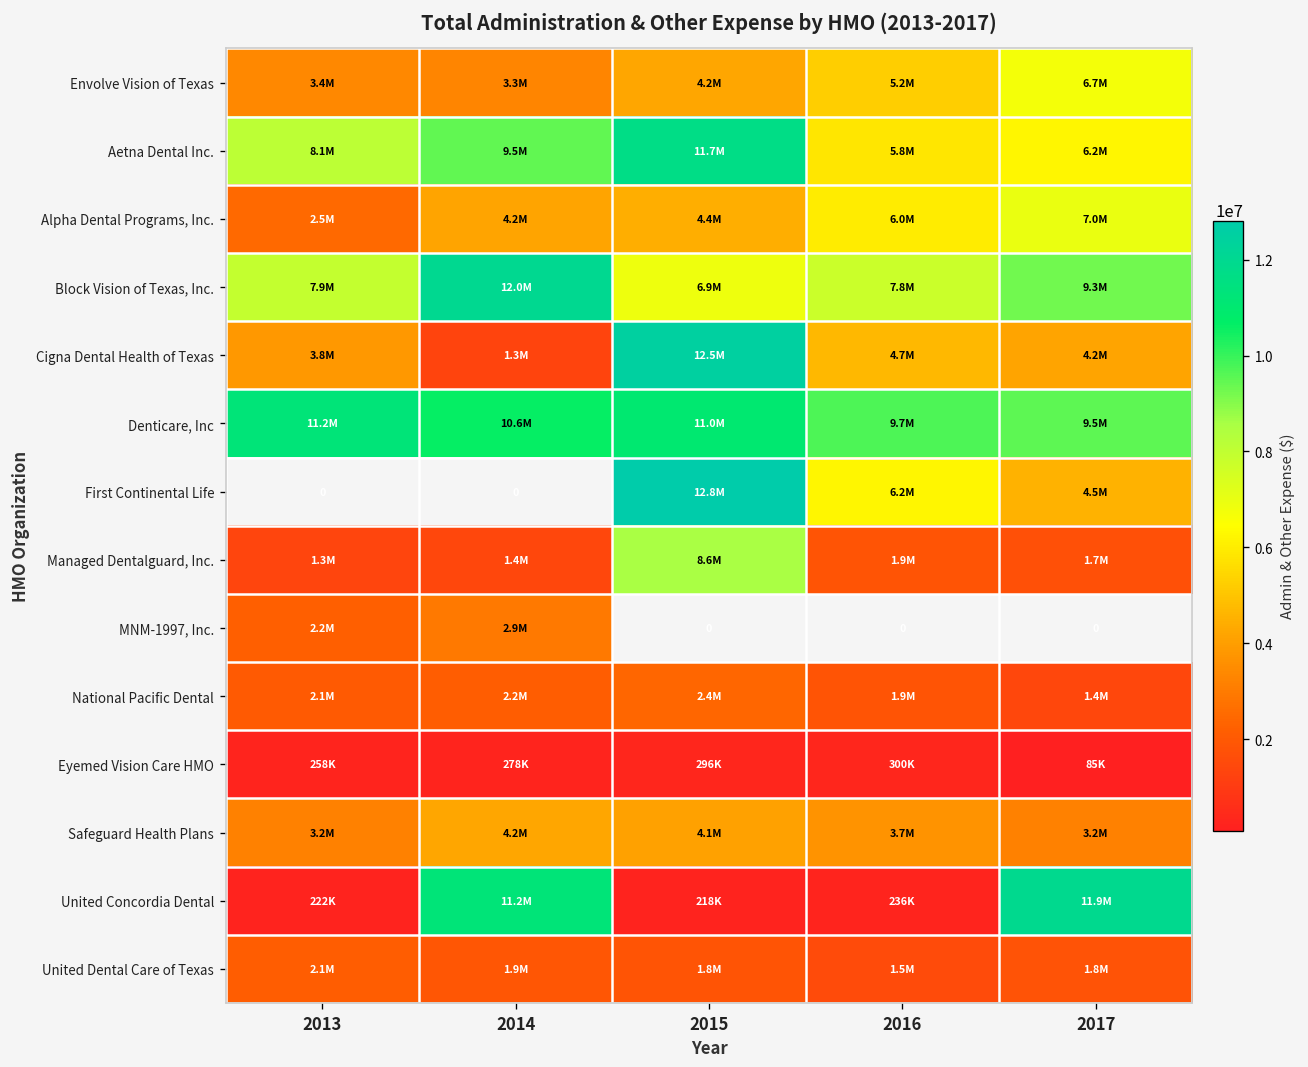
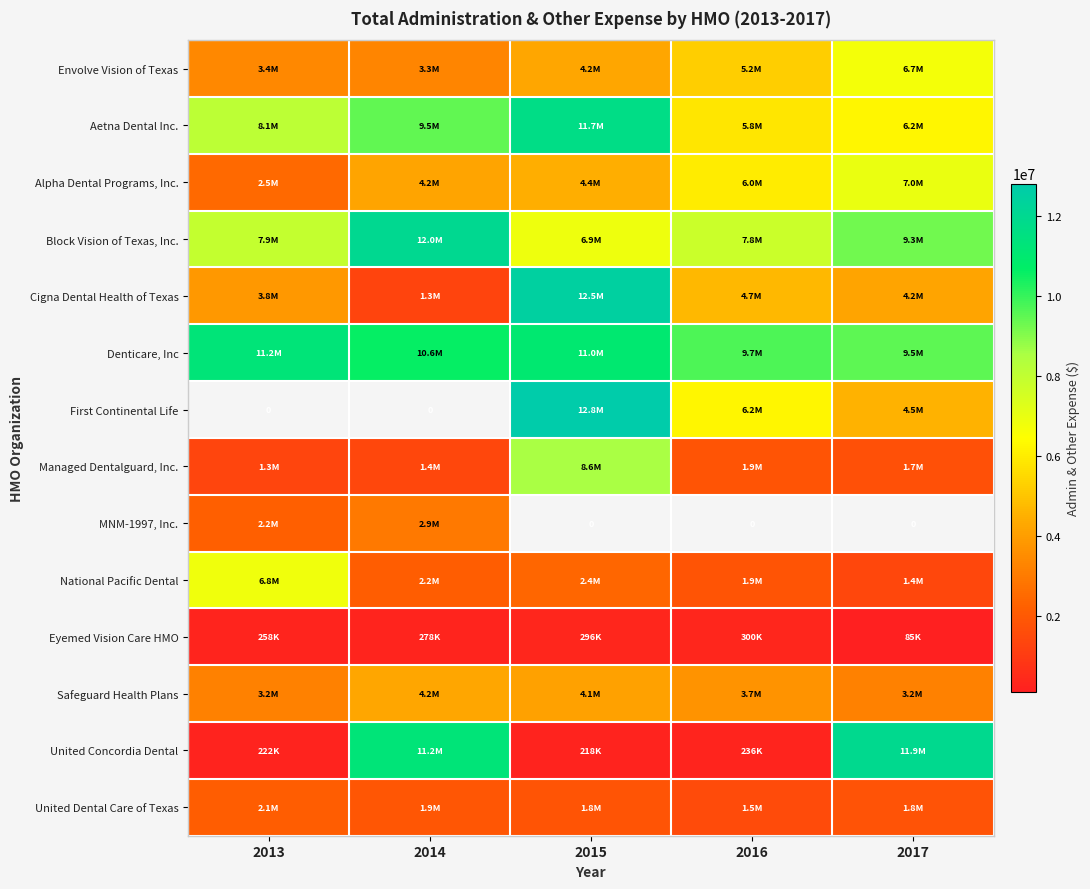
  {
    "Envolve Vision of Texas": {
      "2013": "3.4M",
      "2014": "3.3M",
      "2015": "4.2M",
      "2016": "5.2M",
      "2017": "6.7M"
    },
    "Aetna Dental Inc.": {
      "2013": "8.1M",
      "2014": "9.5M",
      "2015": "11.7M",
      "2016": "5.8M",
      "2017": "6.2M"
    },
    "Alpha Dental Programs, Inc.": {
      "2013": "2.5M",
      "2014": "4.2M",
      "2015": "4.4M",
      "2016": "6.0M",
      "2017": "7.0M"
    },
    "Block Vision of Texas, Inc.": {
      "2013": "7.9M",
      "2014": "12.0M",
      "2015": "6.9M",
      "2016": "7.8M",
      "2017": "9.3M"
    },
    "Cigna Dental Health of Texas": {
      "2013": "3.8M",
      "2014": "1.3M",
      "2015": "12.5M",
      "2016": "4.7M",
      "2017": "4.2M"
    },
    "Denticare, Inc": {
      "2013": "11.2M",
      "2014": "10.6M",
      "2015": "11.0M",
      "2016": "9.7M",
      "2017": "9.5M"
    },
    "First Continental Life": {
      "2015": "12.8M",
      "2016": "6.2M",
      "2017": "4.5M"
    },
    "Managed Dentalguard, Inc.": {
      "2013": "1.3M",
      "2014": "1.4M",
      "2015": "8.6M",
      "2016": "1.9M",
      "2017": "1.7M"
    },
    "MNM-1997, Inc.": {
      "2013": "2.2M",
      "2014": "2.9M"
    },
    "National Pacific Dental": {
-     "2013": "2.1M",
+     "2013": "6.8M",
      "2014": "2.2M",
      "2015": "2.4M",
      "2016": "1.9M",
      "2017": "1.4M"
    },
    "Eyemed Vision Care HMO": {
      "2013": "258K",
      "2014": "278K",
      "2015": "296K",
      "2016": "300K",
      "2017": "85K"
    },
    "Safeguard Health Plans": {
      "2013": "3.2M",
      "2014": "4.2M",
      "2015": "4.1M",
      "2016": "3.7M",
      "2017": "3.2M"
    },
    "United Concordia Dental": {
      "2013": "222K",
      "2014": "11.2M",
      "2015": "218K",
      "2016": "236K",
      "2017": "11.9M"
    },
    "United Dental Care of Texas": {
      "2013": "2.1M",
      "2014": "1.9M",
      "2015": "1.8M",
      "2016": "1.5M",
      "2017": "1.8M"
    }
  }
